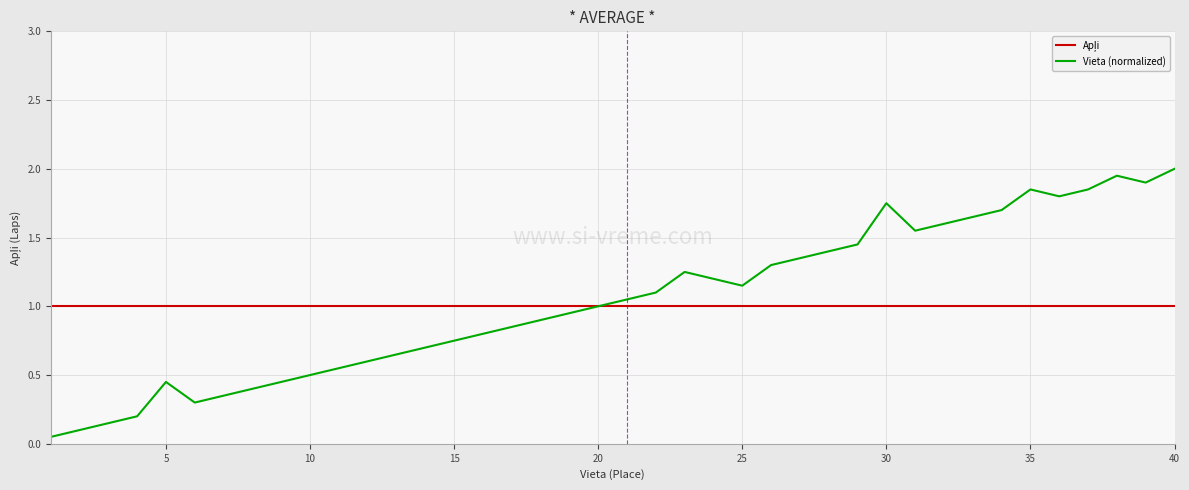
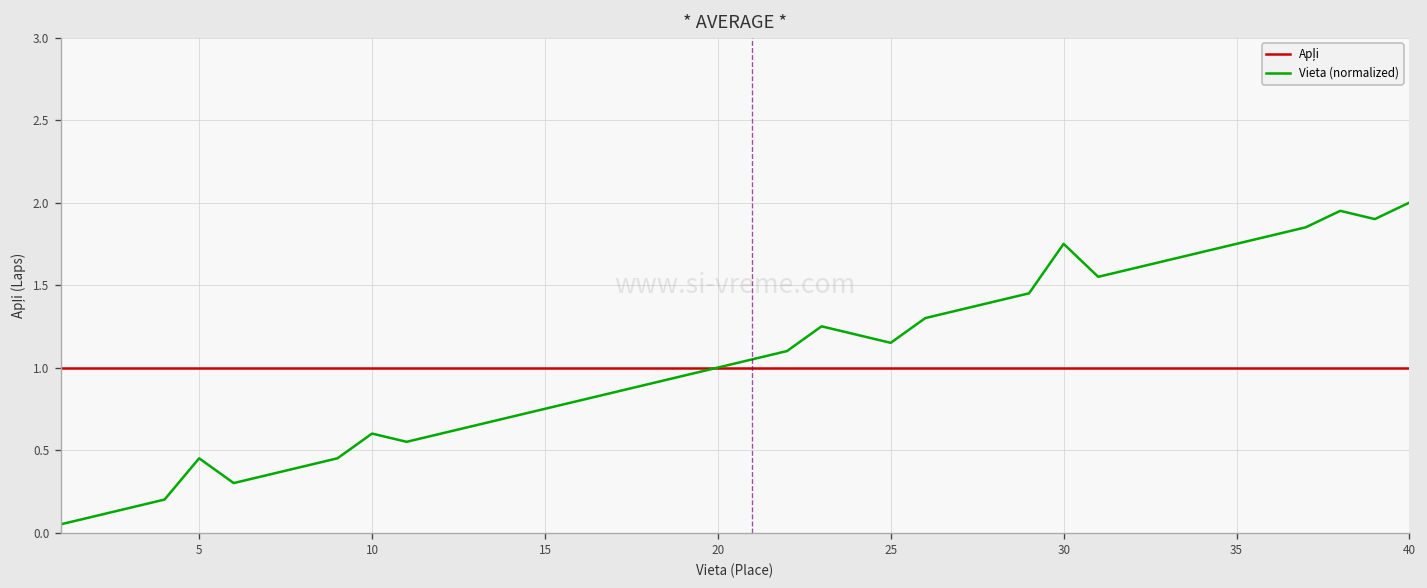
  {
    "Apļi": {
      "5": 1.00,
      "10": 1.00,
      "15": 1.00,
      "25": 1.00,
      "30": 1.00,
      "35": 1.00,
      "40": 1.00
    },
    "Vieta (normalized)": {
      "5": 0.45,
-     "10": 0.50,
+     "10": 0.60,
      "15": 0.75,
      "25": 1.15,
      "30": 1.75,
-     "35": 1.85,
+     "35": 1.75,
      "40": 2.00
    }
  }
